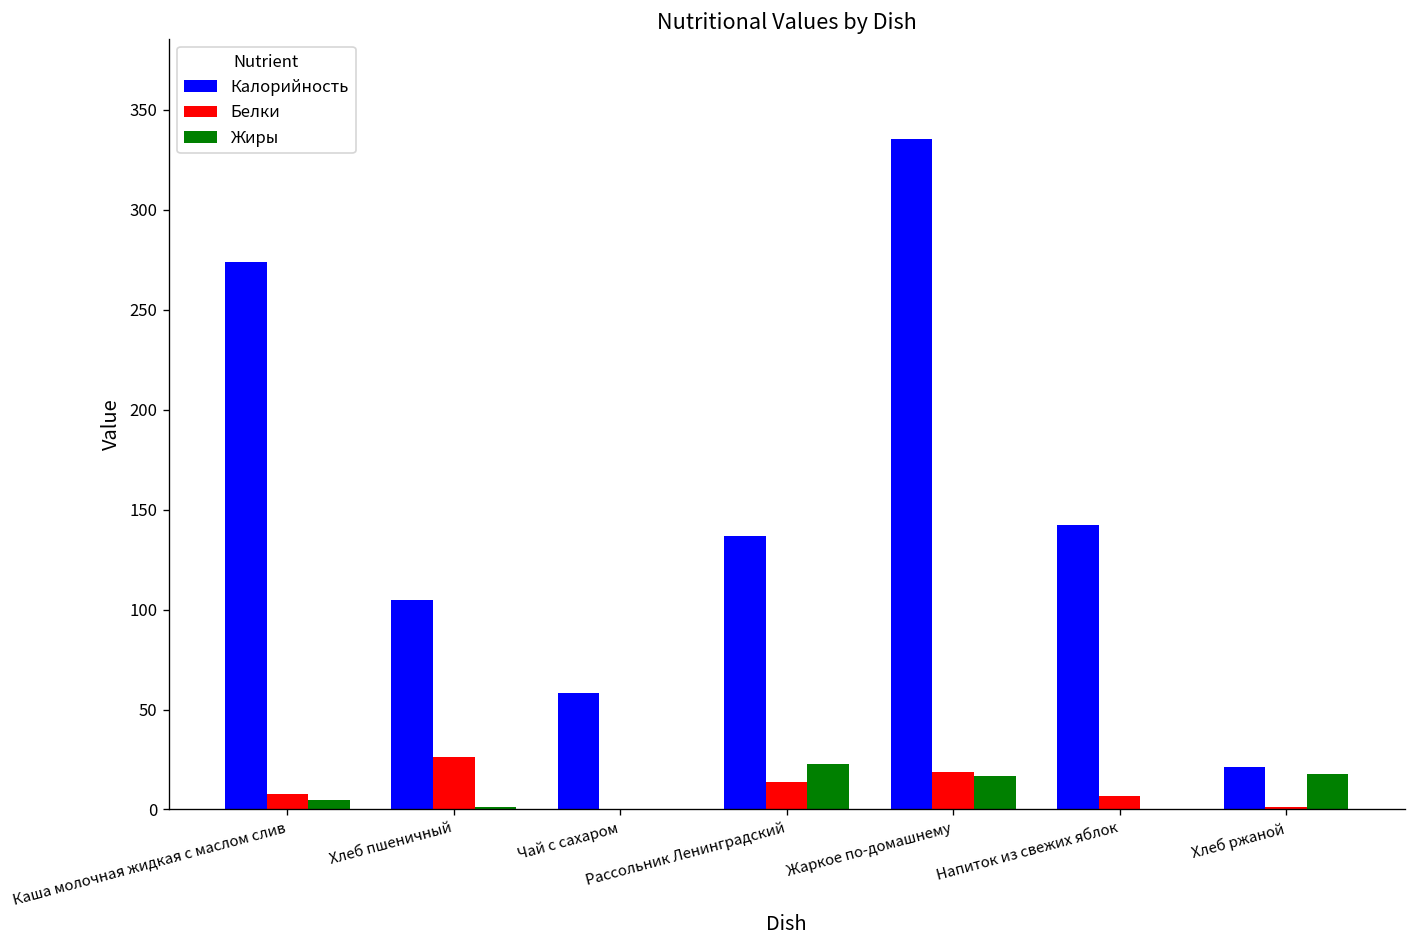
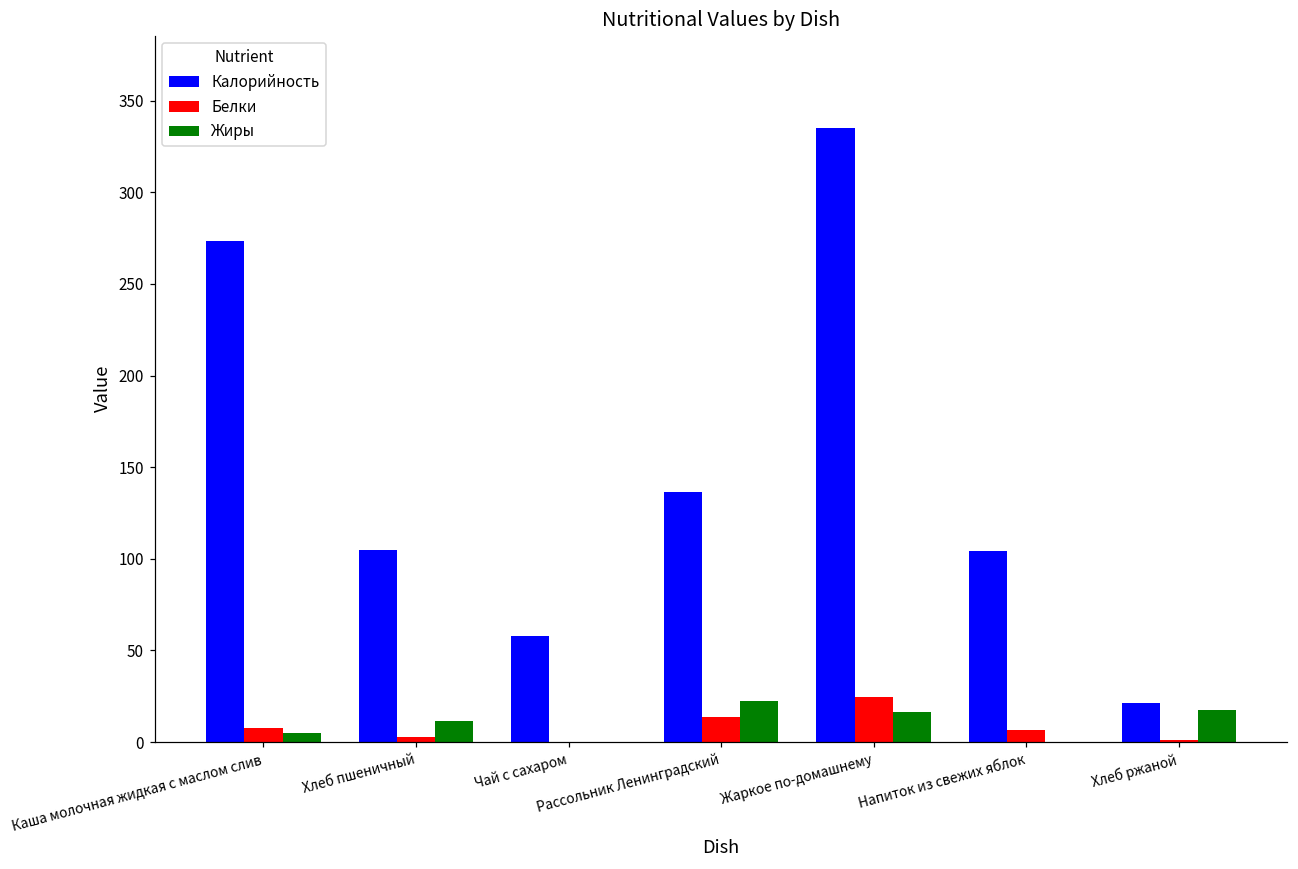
  {
    "Калорийность": {
      "Каша молочная жидкая с маслом слив": 274,
      "Хлеб пшеничный": 105,
      "Чай с сахаром": 58,
      "Рассольник Ленинградский": 137,
      "Жаркое по-домашнему": 335,
-     "Напиток из свежих яблок": 142,
+     "Напиток из свежих яблок": 104,
      "Хлеб ржаной": 21
    },
    "Белки": {
      "Каша молочная жидкая с маслом слив": 8,
-     "Хлеб пшеничный": 26,
+     "Хлеб пшеничный": 3,
      "Чай с сахаром": 0,
      "Рассольник Ленинградский": 14,
-     "Жаркое по-домашнему": 19,
+     "Жаркое по-домашнему": 24,
      "Напиток из свежих яблок": 7
    },
    "Жиры": {
      "Каша молочная жидкая с маслом слив": 5,
-     "Хлеб пшеничный": 1,
+     "Хлеб пшеничный": 11,
      "Чай с сахаром": 0,
      "Рассольник Ленинградский": 23,
      "Жаркое по-домашнему": 17,
      "Хлеб ржаной": 18
    }
  }
